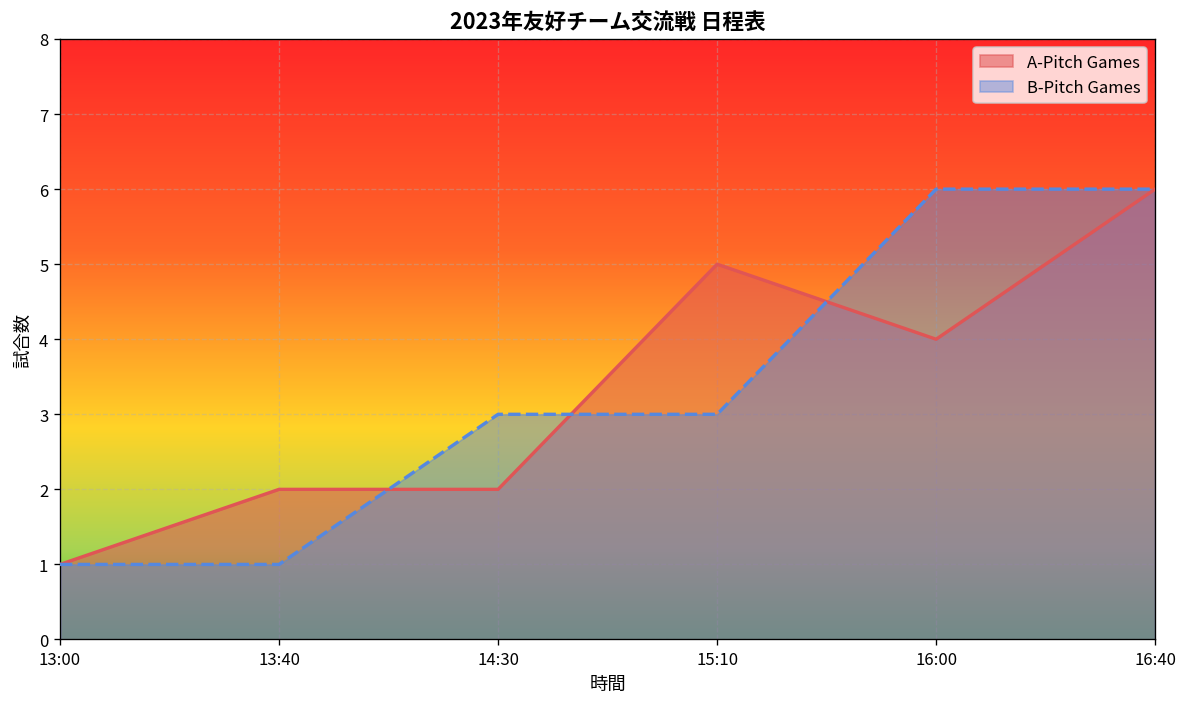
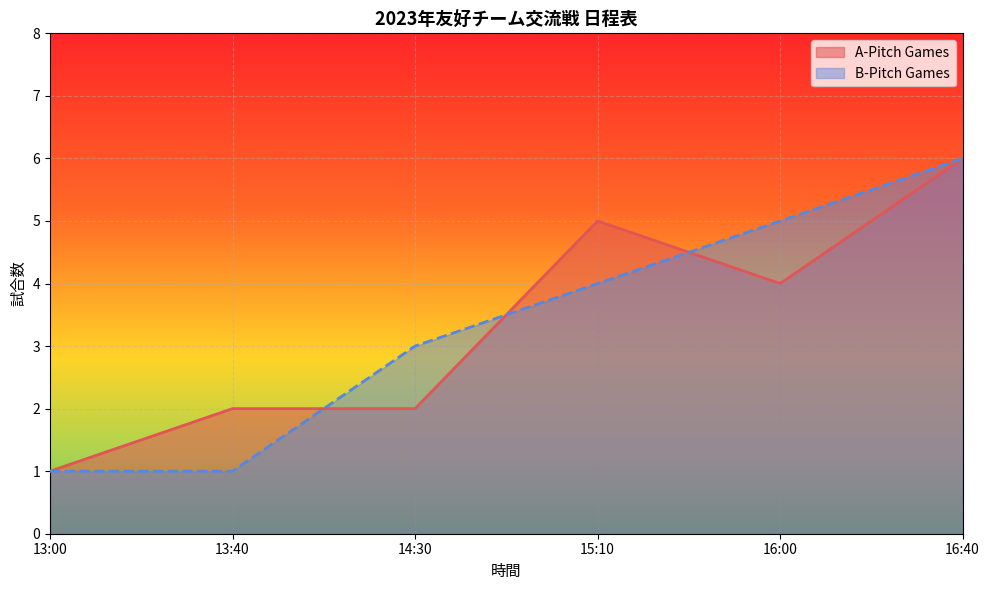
  {
    "A-Pitch Games": {
      "13:40": 2,
      "14:30": 2,
      "15:10": 5,
      "16:00": 4
    },
    "B-Pitch Games": {
      "13:40": 1,
      "14:30": 3,
-     "15:10": 3,
-     "16:00": 6
+     "15:10": 4,
+     "16:00": 5
    }
  }
